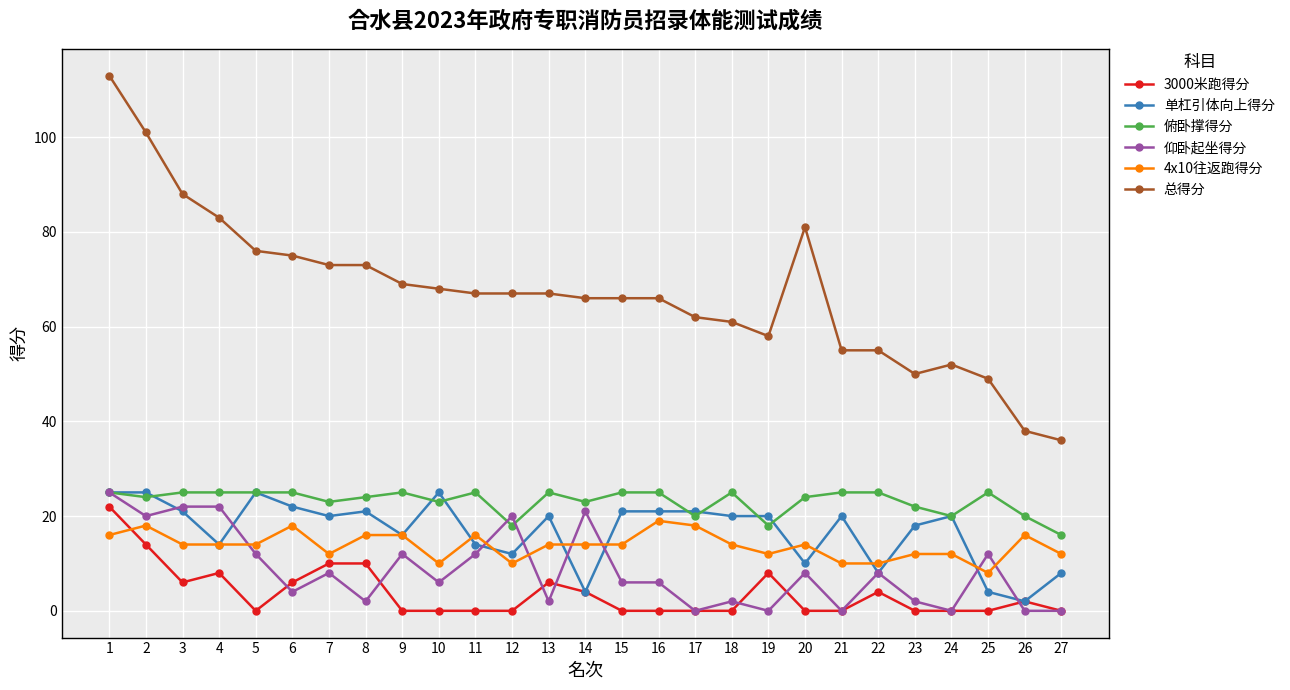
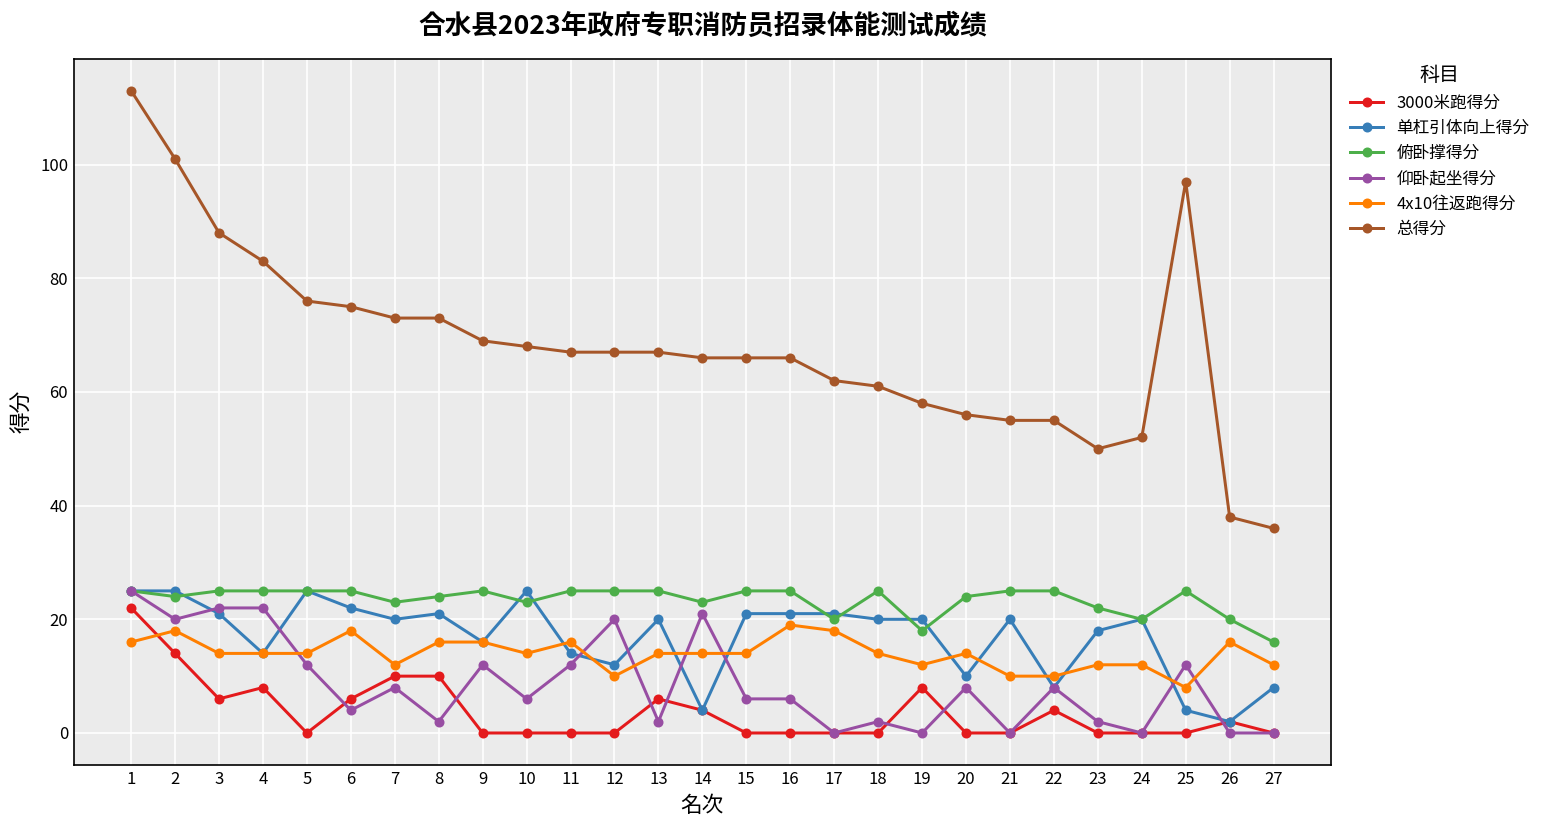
  {
    "3000米跑得分": {
      "1": 22,
      "2": 14,
      "3": 6,
      "4": 8,
      "5": 0,
      "6": 6,
      "7": 10,
      "8": 10,
      "9": 0,
      "10": 0,
      "11": 0,
      "12": 0,
      "13": 6,
      "15": 0,
      "16": 0,
      "18": 0,
      "19": 8,
      "20": 0,
      "22": 4,
      "23": 0,
      "25": 0
    },
    "单杠引体向上得分": {
      "2": 25,
      "3": 21,
      "6": 22,
      "7": 20,
      "8": 21,
      "10": 25,
      "11": 14,
      "12": 12,
      "13": 20,
      "15": 21,
      "16": 21,
      "17": 21,
      "18": 20,
      "19": 20,
      "20": 10,
      "21": 20,
      "23": 18,
      "25": 4,
      "27": 8
    },
    "俯卧撑得分": {
      "2": 24,
      "3": 25,
      "4": 25,
      "6": 25,
      "7": 23,
      "8": 24,
      "9": 25,
      "10": 23,
      "11": 25,
-     "12": 18,
+     "12": 25,
      "13": 25,
      "14": 23,
      "15": 25,
      "16": 25,
      "17": 20,
      "18": 25,
      "19": 18,
      "20": 24,
      "21": 25,
      "22": 25,
      "23": 22,
      "25": 25,
      "26": 20,
      "27": 16
    },
    "仰卧起坐得分": {
      "2": 20,
      "3": 22,
      "4": 22,
      "5": 12,
      "6": 4,
      "7": 8,
      "8": 2,
      "9": 12,
      "10": 6,
      "11": 12,
      "12": 20,
      "13": 2,
      "14": 21,
      "15": 6,
      "16": 6,
      "18": 2,
      "19": 0,
      "20": 8,
      "23": 2,
      "25": 12,
      "26": 0
    },
    "4x10往返跑得分": {
      "1": 16,
      "2": 18,
      "3": 14,
      "5": 14,
      "6": 18,
      "7": 12,
      "8": 16,
-     "10": 10,
+     "10": 14,
      "11": 16,
      "12": 10,
      "13": 14,
      "14": 14,
      "15": 14,
      "16": 19,
      "17": 18,
      "18": 14,
      "19": 12,
      "20": 14,
      "21": 10,
      "22": 10,
      "23": 12,
      "24": 12,
      "25": 8,
      "26": 16,
      "27": 12
    },
    "总得分": {
      "1": 113,
      "2": 101,
      "3": 88,
      "4": 83,
      "5": 76,
      "6": 75,
      "7": 73,
      "8": 73,
      "9": 69,
      "10": 68,
      "11": 67,
      "12": 67,
      "13": 67,
      "14": 66,
      "15": 66,
      "16": 66,
      "17": 62,
      "18": 61,
      "19": 58,
-     "20": 81,
+     "20": 56,
      "21": 55,
      "22": 55,
      "23": 50,
      "24": 52,
-     "25": 49,
+     "25": 97,
      "26": 38,
      "27": 36
    }
  }
